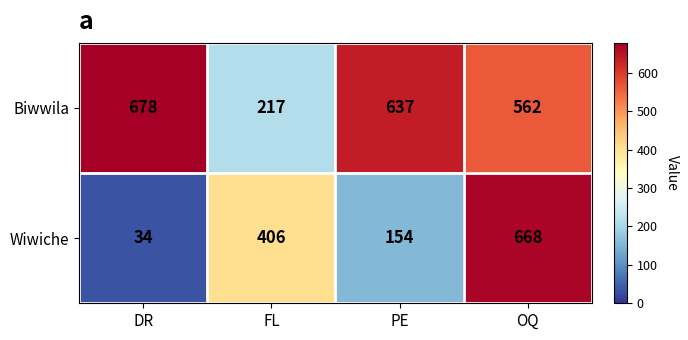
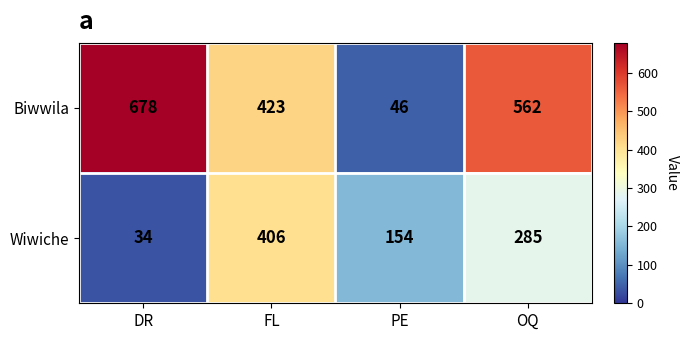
  {
    "Biwwila": {
      "DR": 678,
-     "FL": 217,
-     "PE": 637,
+     "FL": 423,
+     "PE": 46,
      "OQ": 562
    },
    "Wiwiche": {
      "DR": 34,
      "FL": 406,
      "PE": 154,
-     "OQ": 668
+     "OQ": 285
    }
  }
